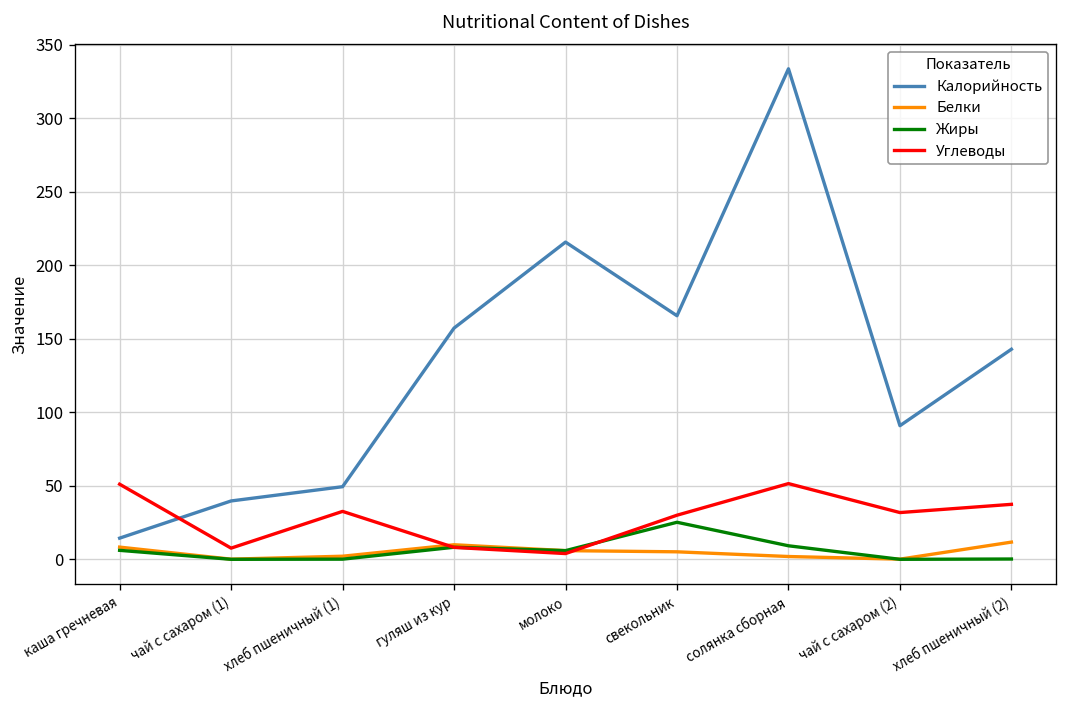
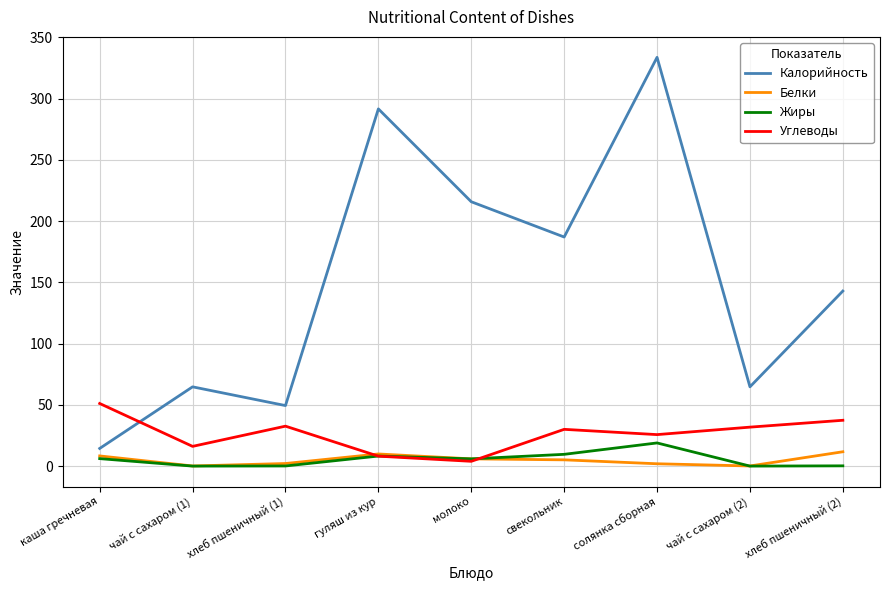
  {
    "Калорийность": {
      "каша гречневая": 15,
-     "чай с сахаром (1)": 40,
+     "чай с сахаром (1)": 65,
      "хлеб пшеничный (1)": 50,
-     "гуляш из кур": 157,
+     "гуляш из кур": 292,
      "молоко": 216,
-     "свекольник": 166,
+     "свекольник": 187,
      "солянка сборная": 334,
-     "чай с сахаром (2)": 91,
+     "чай с сахаром (2)": 65,
      "хлеб пшеничный (2)": 143
    },
    "Белки": {
      "каша гречневая": 8,
      "свекольник": 5,
      "солянка сборная": 2,
      "хлеб пшеничный (2)": 12
    },
    "Жиры": {
      "каша гречневая": 6,
-     "свекольник": 25,
-     "солянка сборная": 9,
+     "свекольник": 10,
+     "солянка сборная": 19,
      "хлеб пшеничный (2)": 0
    },
    "Углеводы": {
      "каша гречневая": 51,
-     "чай с сахаром (1)": 8,
+     "чай с сахаром (1)": 16,
      "хлеб пшеничный (1)": 33,
      "свекольник": 30,
-     "солянка сборная": 52,
+     "солянка сборная": 26,
      "чай с сахаром (2)": 32,
      "хлеб пшеничный (2)": 38
    }
  }
